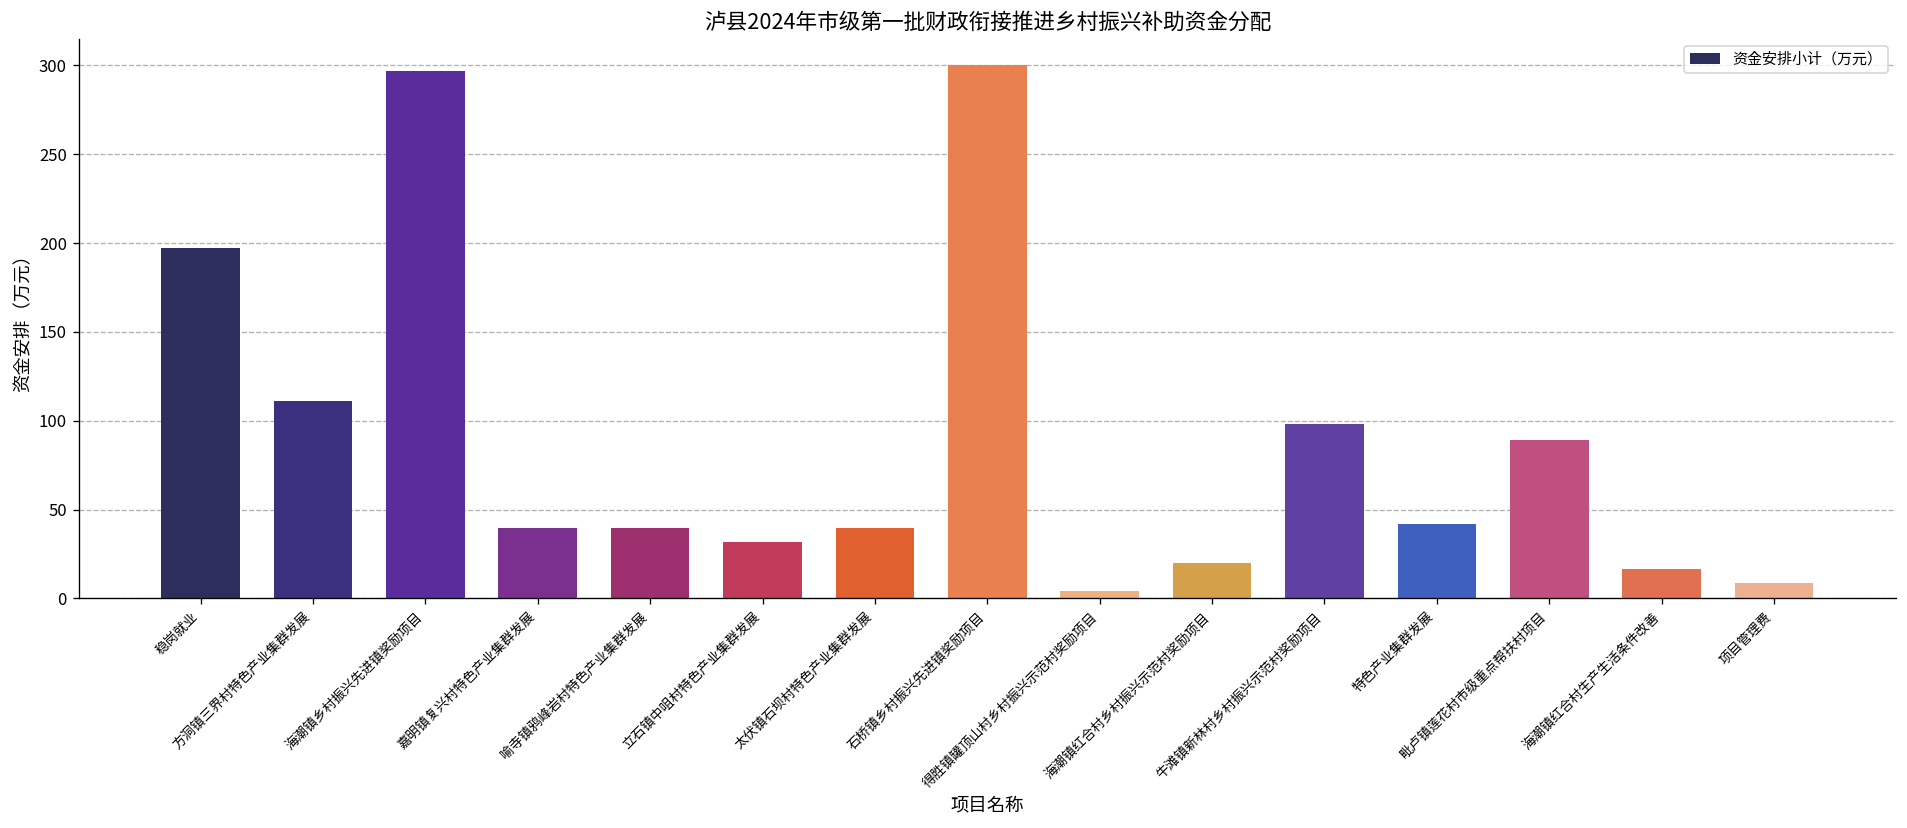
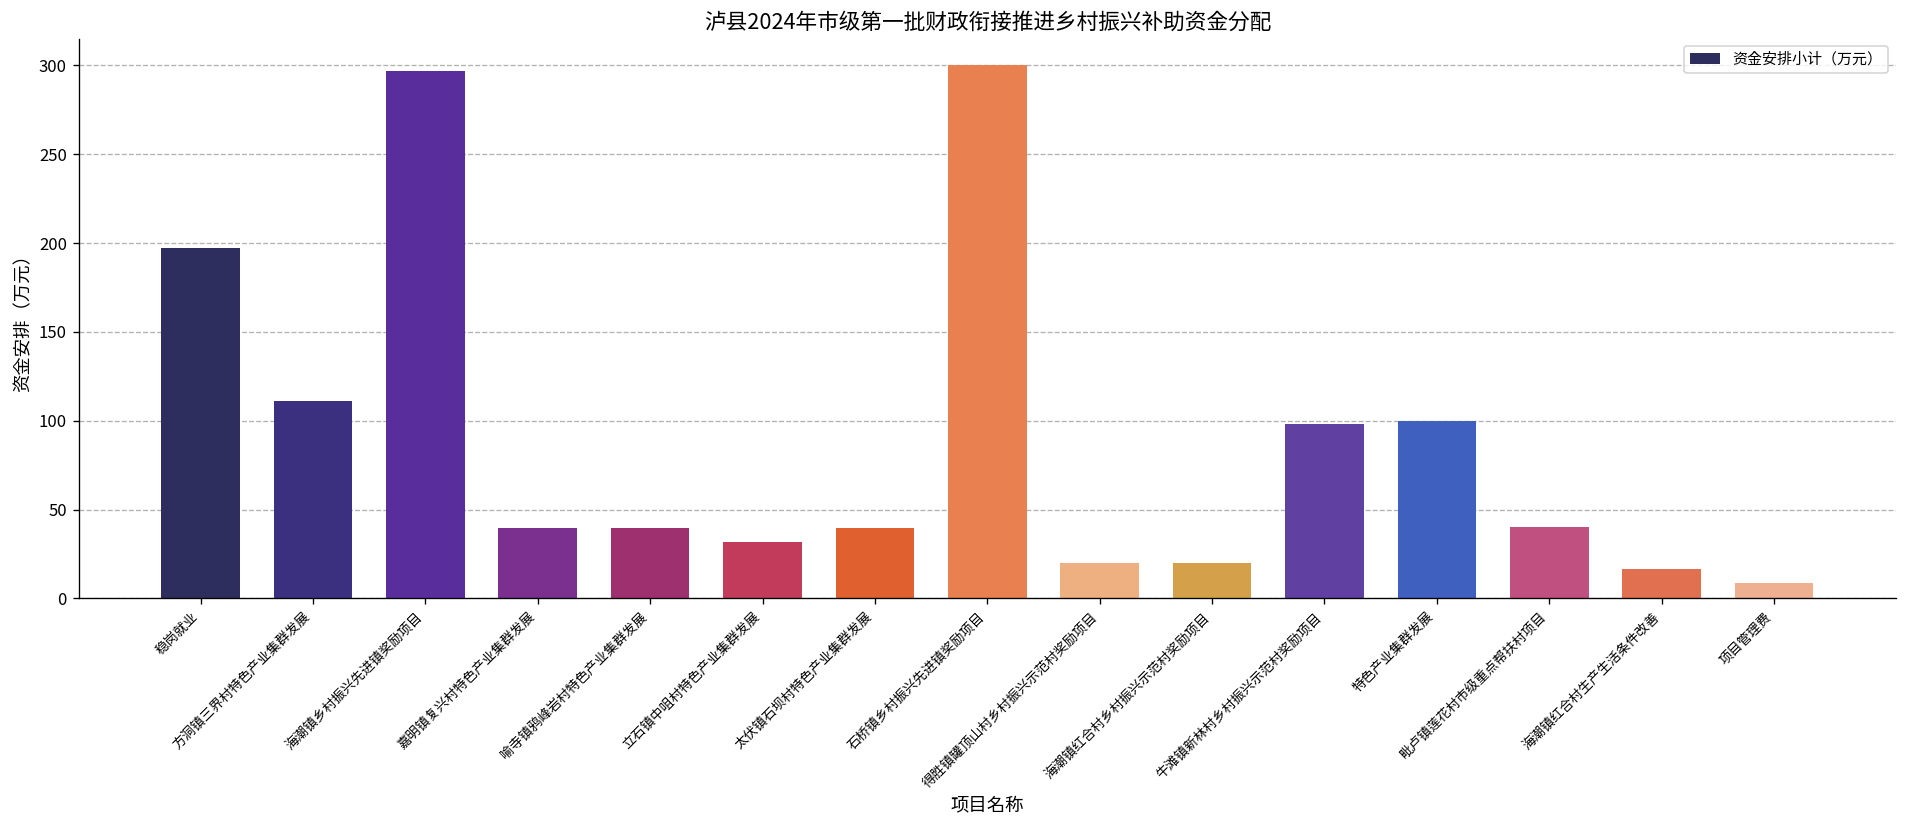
  {
    "稳岗就业": 197,
    "方洞镇三界村特色产业集群发展": 111,
    "海潮镇乡村振兴先进镇奖励项目": 297,
    "嘉明镇复兴村特色产业集群发展": 40,
    "喻寺镇鸦峰岩村特色产业集群发展": 40,
    "立石镇中咀村特色产业集群发展": 32,
    "太伏镇石坝村特色产业集群发展": 40,
    "石桥镇乡村振兴先进镇奖励项目": 300,
-   "得胜镇罐顶山村乡村振兴示范村奖励项目": 4,
+   "得胜镇罐顶山村乡村振兴示范村奖励项目": 20,
    "海潮镇红合村乡村振兴示范村奖励项目": 20,
    "牛滩镇新林村乡村振兴示范村奖励项目": 98,
-   "特色产业集群发展": 42,
-   "毗卢镇莲花村市级重点帮扶村项目": 89,
+   "特色产业集群发展": 100,
+   "毗卢镇莲花村市级重点帮扶村项目": 40,
    "海潮镇红合村生产生活条件改善": 17,
    "项目管理费": 9
  }
